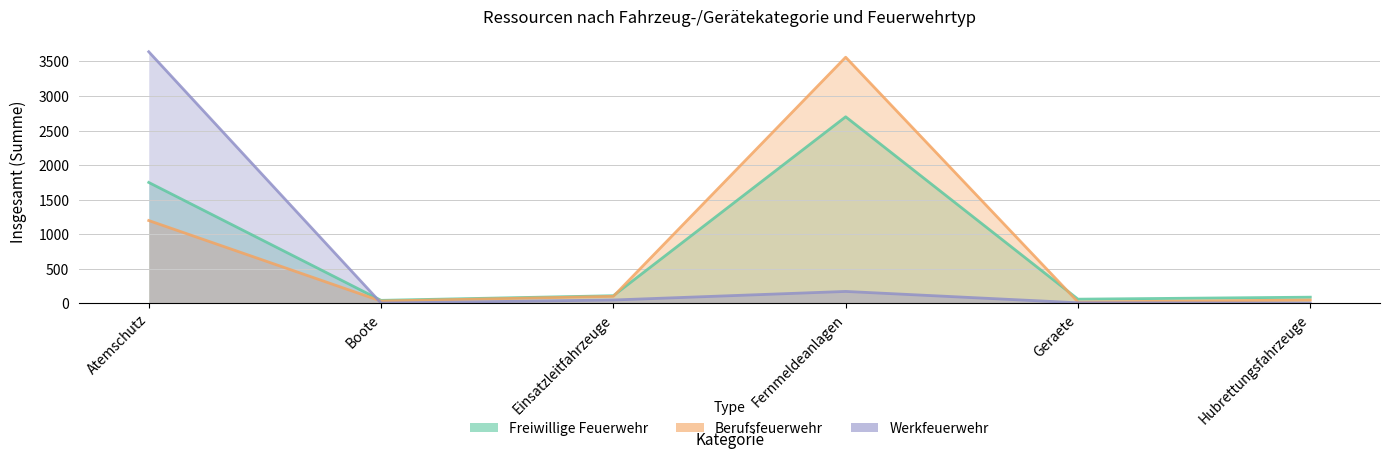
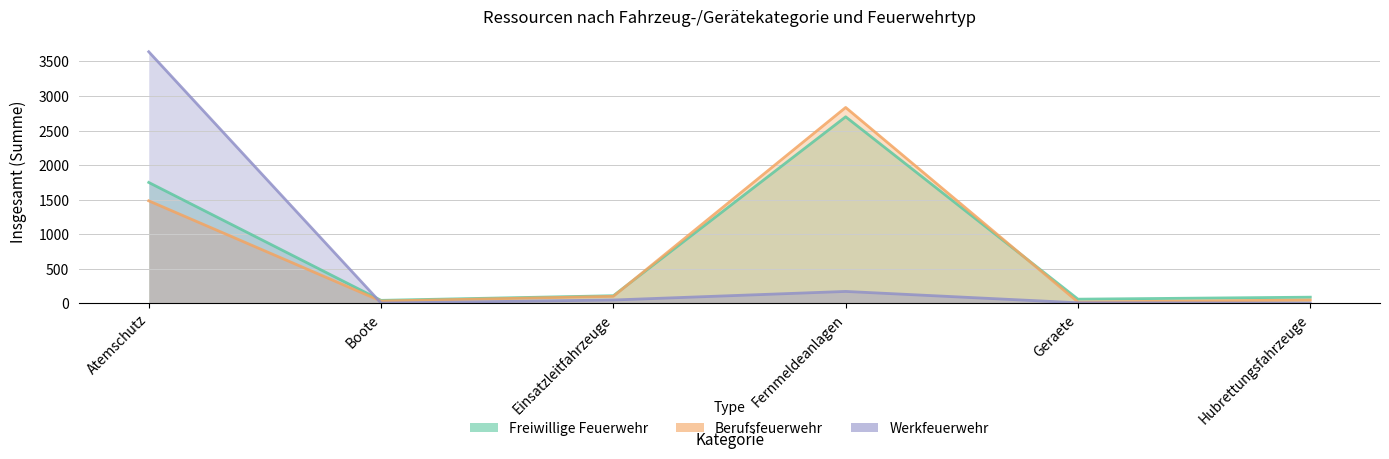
  {
    "Berufsfeuerwehr": {
-     "Atemschutz": 1200,
-     "Fernmeldeanlagen": 3600,
+     "Atemschutz": 1500,
+     "Fernmeldeanlagen": 2800,
      "Hubrettungsfahrzeuge": 0
    }
  }
